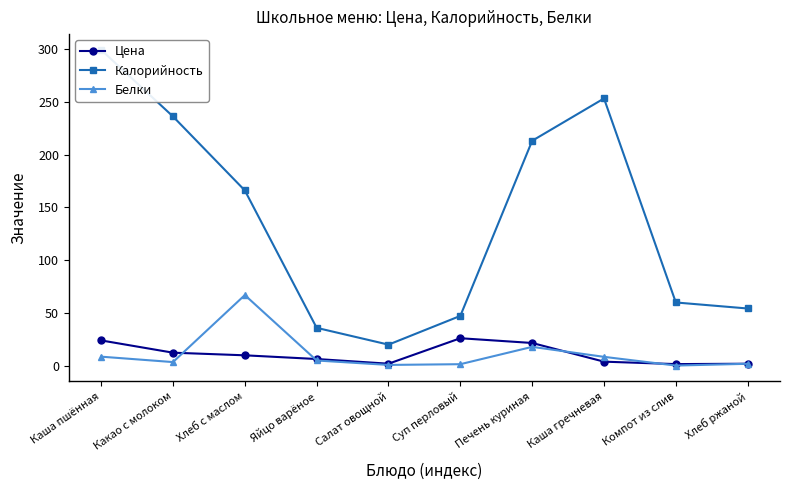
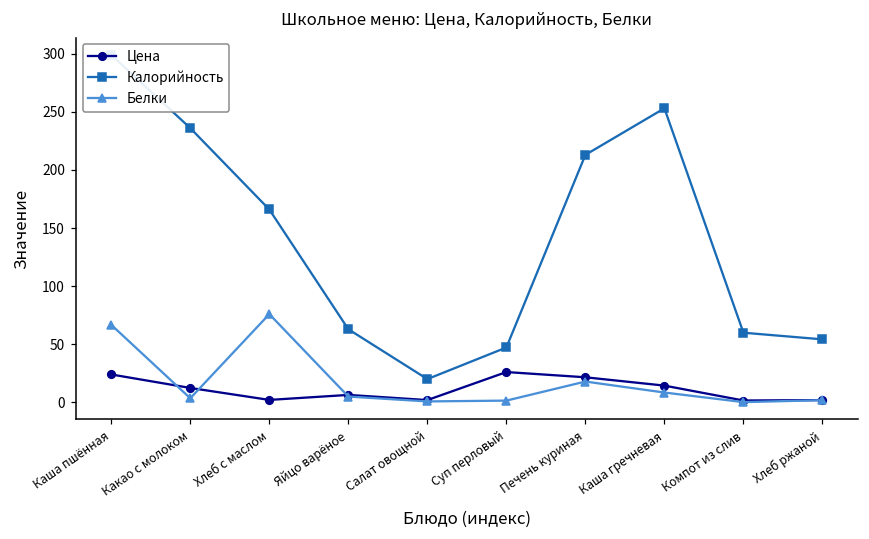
  {
    "Цена": {
      "Каша пшённая": 24,
      "Какао с молоком": 12,
-     "Хлеб с маслом": 10,
+     "Хлеб с маслом": 2,
      "Суп перловый": 26,
      "Печень куриная": 22,
-     "Каша гречневая": 4
+     "Каша гречневая": 15
    },
    "Калорийность": {
      "Какао с молоком": 236,
      "Хлеб с маслом": 166,
-     "Яйцо варёное": 36,
+     "Яйцо варёное": 63,
      "Салат овощной": 20,
      "Суп перловый": 47,
      "Печень куриная": 213,
      "Каша гречневая": 253,
      "Компот из слив": 60,
      "Хлеб ржаной": 54
    },
    "Белки": {
-     "Каша пшённая": 9,
+     "Каша пшённая": 67,
      "Какао с молоком": 4,
-     "Хлеб с маслом": 67,
+     "Хлеб с маслом": 76,
      "Суп перловый": 2,
      "Печень куриная": 18,
      "Каша гречневая": 9
    }
  }
